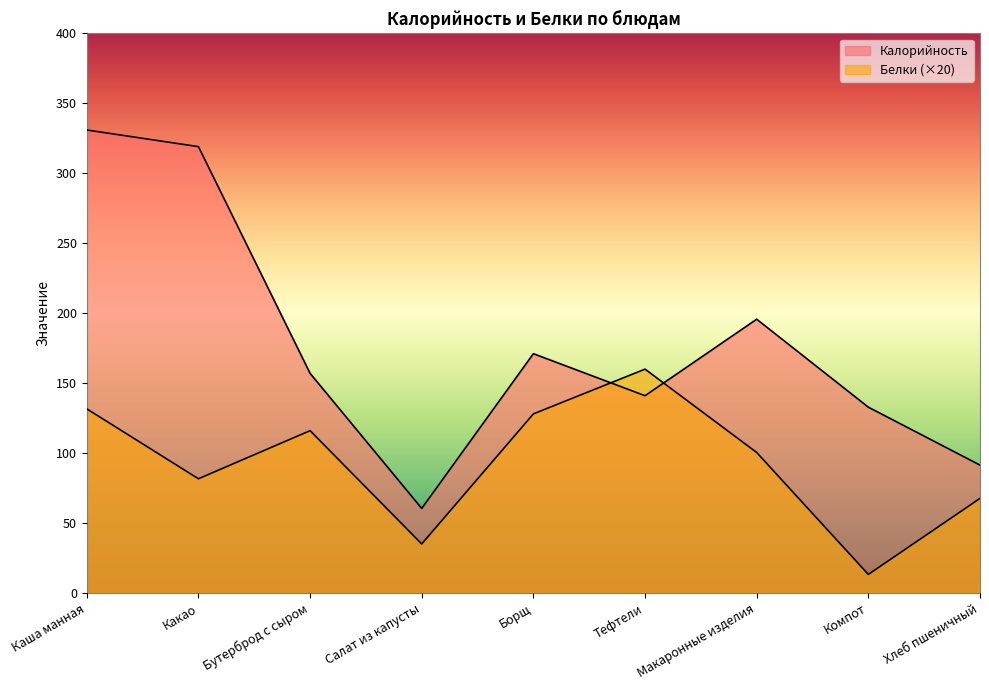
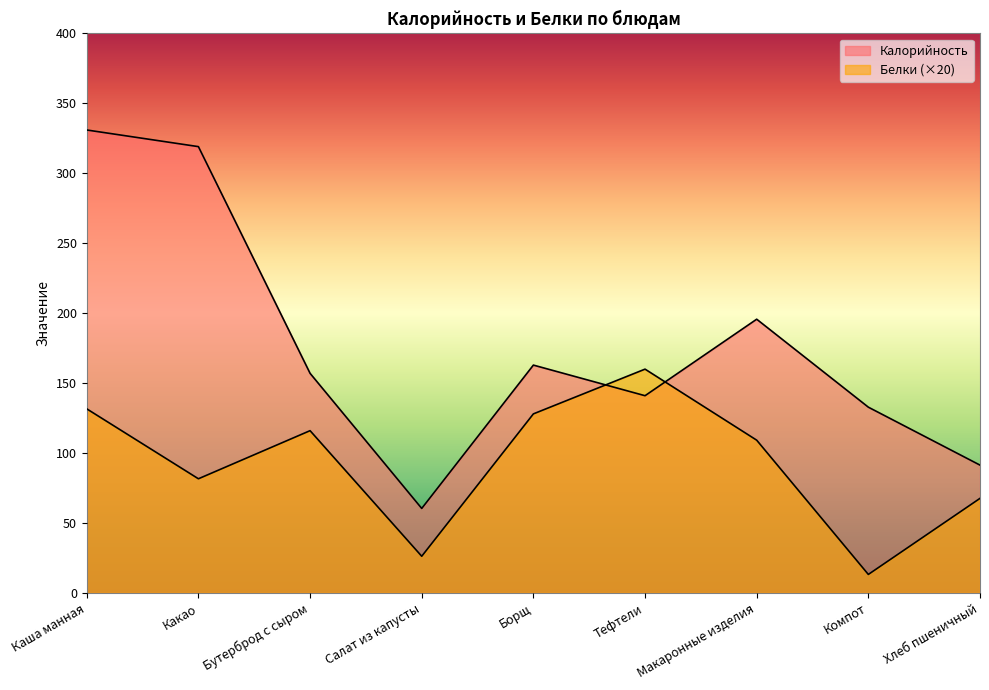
  {
    "Калорийность": {
      "Каша манная": 331,
      "Какао": 319,
      "Бутерброд с сыром": 157,
      "Салат из капусты": 60,
-     "Борщ": 171,
+     "Борщ": 163,
      "Тефтели": 141,
      "Макаронные изделия": 196,
      "Компот": 133,
      "Хлеб пшеничный": 91
    },
    "Белки (×20)": {
      "Каша манная": 132,
      "Какао": 82,
      "Бутерброд с сыром": 116,
-     "Салат из капусты": 35,
+     "Салат из капусты": 26,
      "Борщ": 128,
      "Тефтели": 160,
-     "Макаронные изделия": 100,
+     "Макаронные изделия": 109,
      "Компот": 13,
      "Хлеб пшеничный": 68
    }
  }
